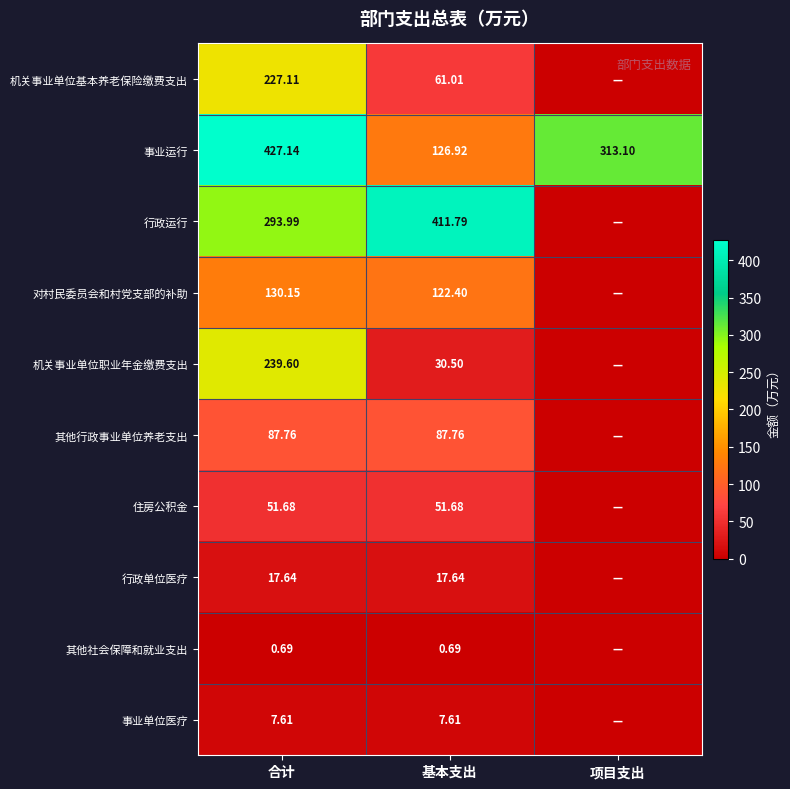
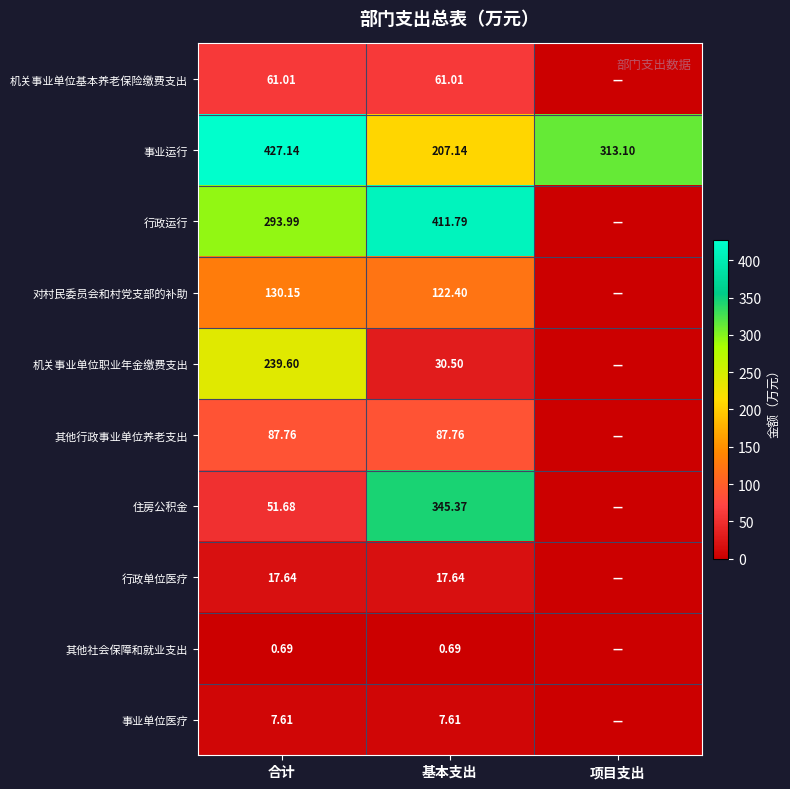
  {
    "机关事业单位基本养老保险缴费支出": {
-     "合计": 227.11,
+     "合计": 61.01,
      "基本支出": 61.01
    },
    "事业运行": {
      "合计": 427.14,
-     "基本支出": 126.92,
+     "基本支出": 207.14,
      "项目支出": 313.10
    },
    "行政运行": {
      "合计": 293.99,
      "基本支出": 411.79
    },
    "对村民委员会和村党支部的补助": {
      "合计": 130.15,
      "基本支出": 122.40
    },
    "机关事业单位职业年金缴费支出": {
      "合计": 239.60,
      "基本支出": 30.50
    },
    "其他行政事业单位养老支出": {
      "合计": 87.76,
      "基本支出": 87.76
    },
    "住房公积金": {
      "合计": 51.68,
-     "基本支出": 51.68
+     "基本支出": 345.37
    },
    "行政单位医疗": {
      "合计": 17.64,
      "基本支出": 17.64
    },
    "其他社会保障和就业支出": {
      "合计": 0.69,
      "基本支出": 0.69
    },
    "事业单位医疗": {
      "合计": 7.61,
      "基本支出": 7.61
    }
  }
